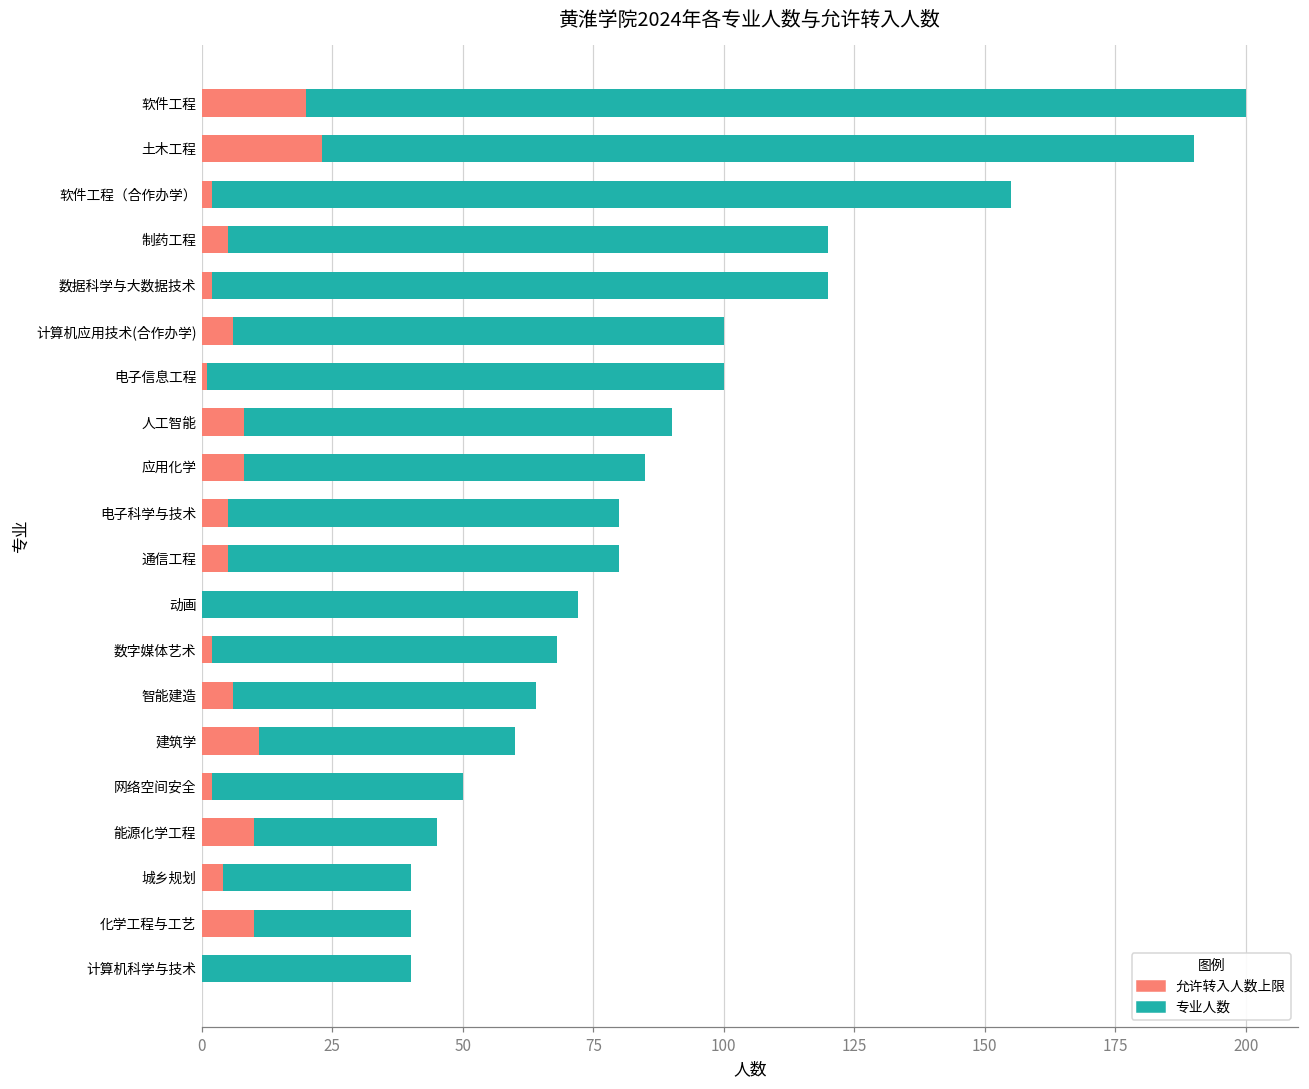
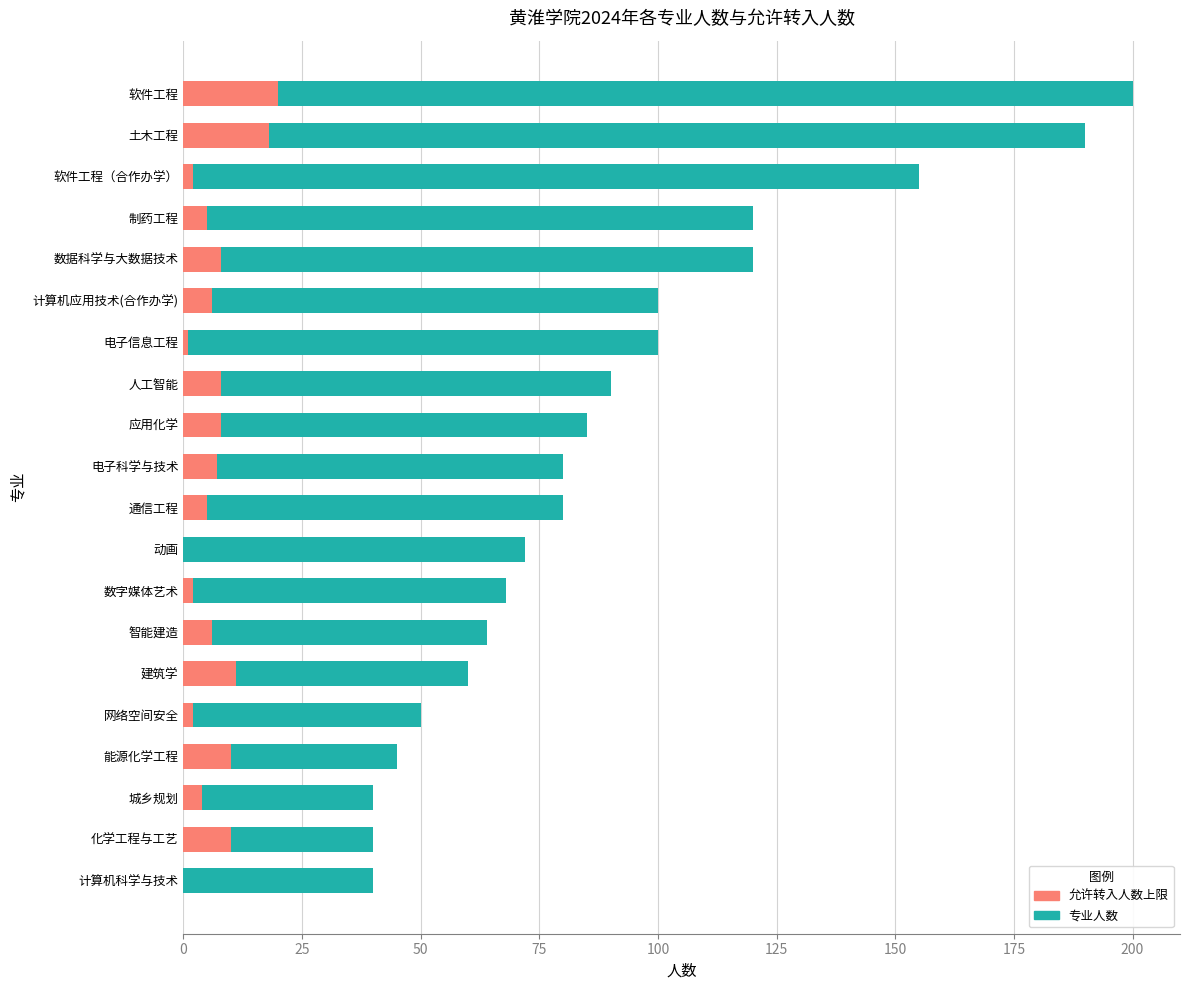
  {
    "专业人数": {
      "软件工程": 200,
      "土木工程": 190,
      "软件工程（合作办学）": 155,
      "制药工程": 120,
      "数据科学与大数据技术": 120,
      "计算机应用技术(合作办学)": 100,
      "电子信息工程": 100,
      "人工智能": 90,
      "应用化学": 85,
      "电子科学与技术": 80,
      "通信工程": 80,
      "动画": 72,
      "数字媒体艺术": 68,
      "智能建造": 64,
      "建筑学": 60,
      "网络空间安全": 50,
      "能源化学工程": 45,
      "城乡规划": 40,
      "化学工程与工艺": 40,
      "计算机科学与技术": 40
    },
    "允许转入人数上限": {
-     "土木工程": 23,
-     "数据科学与大数据技术": 2,
-     "电子科学与技术": 5,
+     "土木工程": 18,
+     "数据科学与大数据技术": 8,
+     "电子科学与技术": 7,
      "动画": 0,
      "计算机科学与技术": 0
    }
  }
